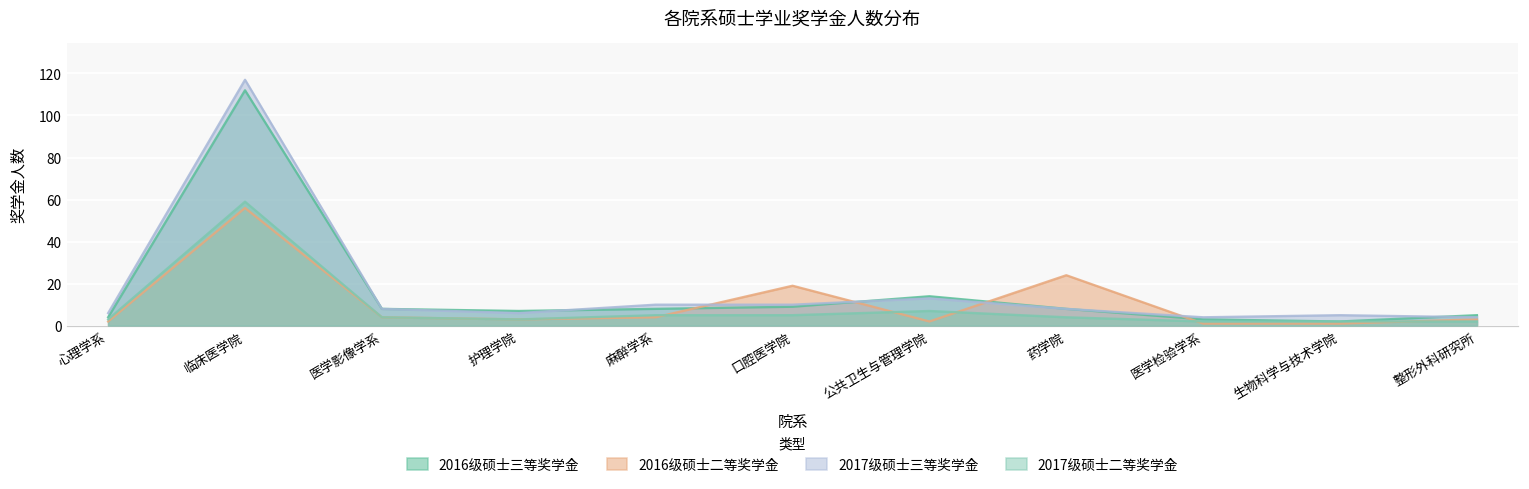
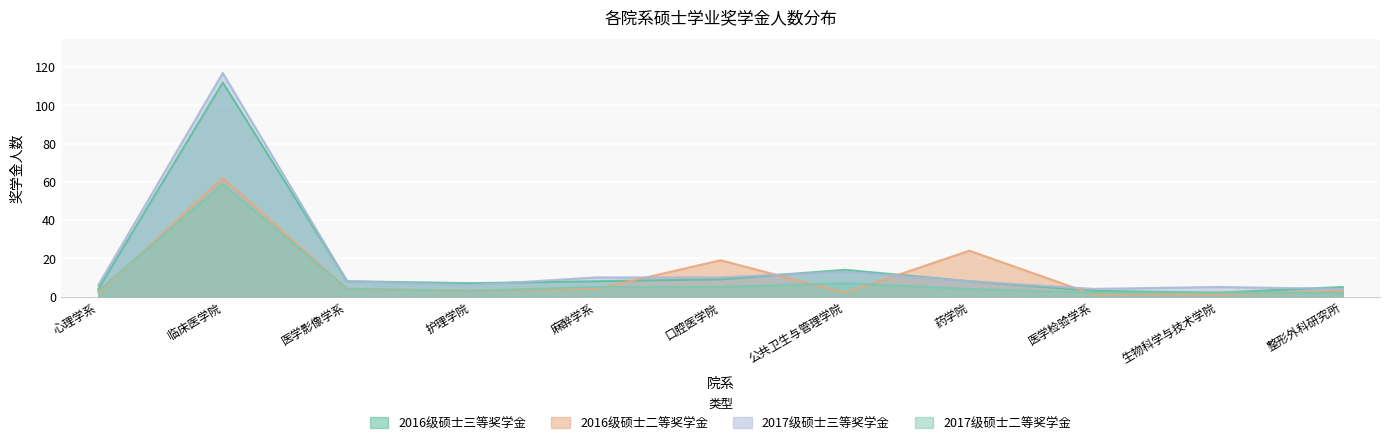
  {
    "2016级硕士二等奖学金": {
-     "临床医学院": 56,
+     "临床医学院": 62,
      "口腔医学院": 19,
      "公共卫生与管理学院": 2,
      "药学院": 24
    }
  }
